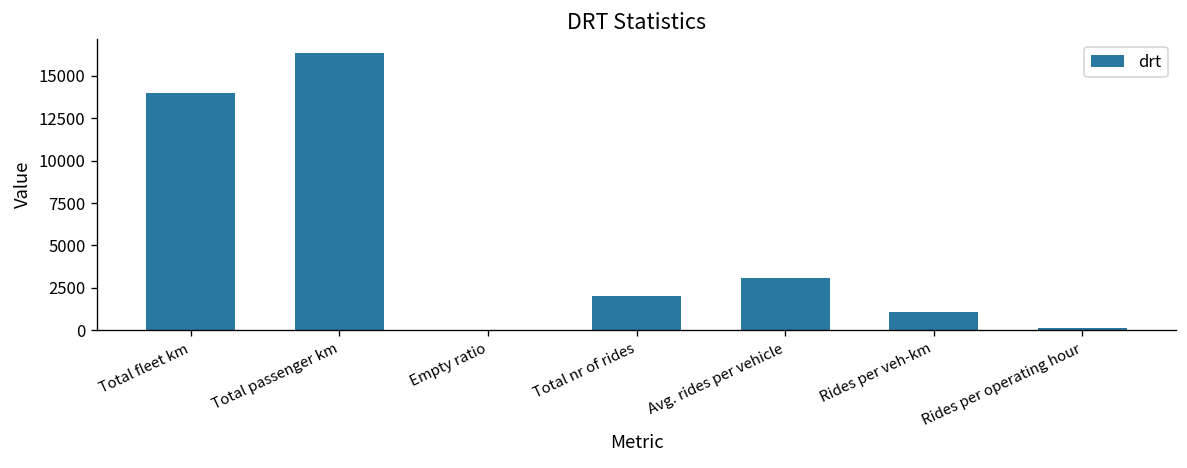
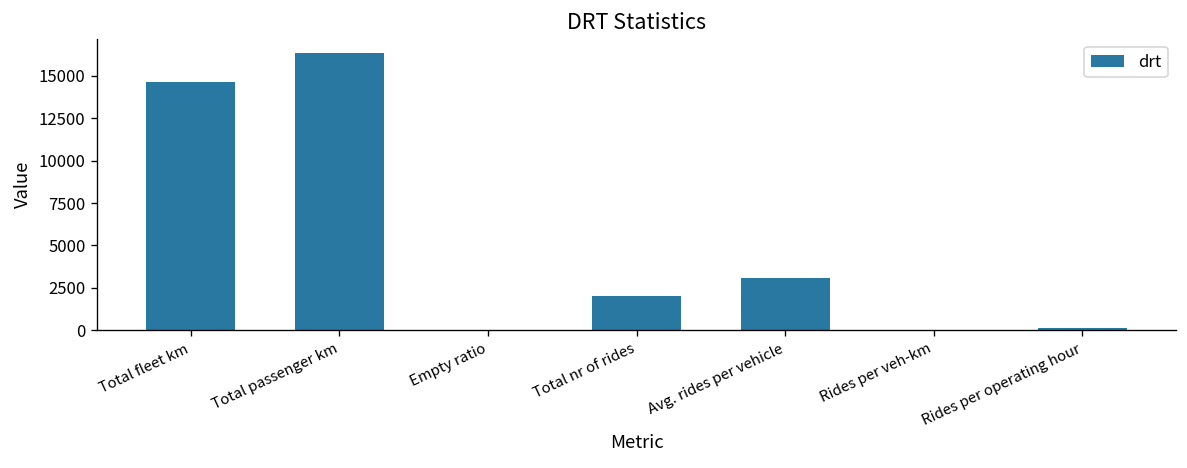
  {
-   "Total fleet km": 14000,
+   "Total fleet km": 14600,
    "Total passenger km": 16400,
    "Total nr of rides": 2000,
    "Avg. rides per vehicle": 3000,
-   "Rides per veh-km": 1000
+   "Rides per veh-km": 0
  }
